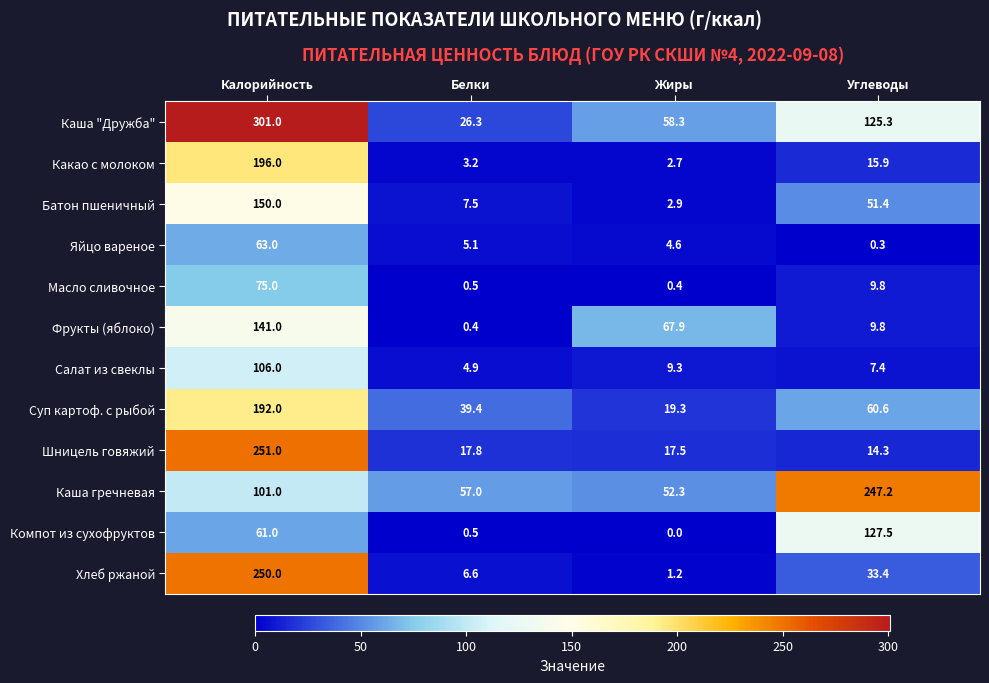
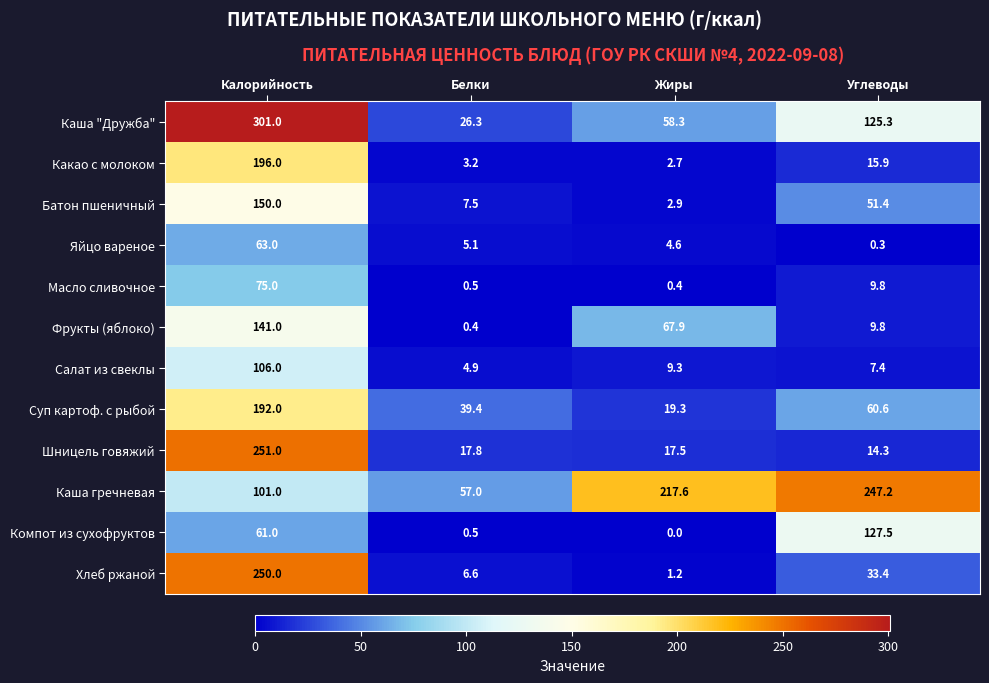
  {
    "Каша \"Дружба\"": {
      "Калорийность": 301.0,
      "Белки": 26.3,
      "Жиры": 58.3,
      "Углеводы": 125.3
    },
    "Какао с молоком": {
      "Калорийность": 196.0,
      "Белки": 3.2,
      "Жиры": 2.7,
      "Углеводы": 15.9
    },
    "Батон пшеничный": {
      "Калорийность": 150.0,
      "Белки": 7.5,
      "Жиры": 2.9,
      "Углеводы": 51.4
    },
    "Яйцо вареное": {
      "Калорийность": 63.0,
      "Белки": 5.1,
      "Жиры": 4.6,
      "Углеводы": 0.3
    },
    "Масло сливочное": {
      "Калорийность": 75.0,
      "Белки": 0.5,
      "Жиры": 0.4,
      "Углеводы": 9.8
    },
    "Фрукты (яблоко)": {
      "Калорийность": 141.0,
      "Белки": 0.4,
      "Жиры": 67.9,
      "Углеводы": 9.8
    },
    "Салат из свеклы": {
      "Калорийность": 106.0,
      "Белки": 4.9,
      "Жиры": 9.3,
      "Углеводы": 7.4
    },
    "Суп картоф. с рыбой": {
      "Калорийность": 192.0,
      "Белки": 39.4,
      "Жиры": 19.3,
      "Углеводы": 60.6
    },
    "Шницель говяжий": {
      "Калорийность": 251.0,
      "Белки": 17.8,
      "Жиры": 17.5,
      "Углеводы": 14.3
    },
    "Каша гречневая": {
      "Калорийность": 101.0,
      "Белки": 57.0,
-     "Жиры": 52.3,
+     "Жиры": 217.6,
      "Углеводы": 247.2
    },
    "Компот из сухофруктов": {
      "Калорийность": 61.0,
      "Белки": 0.5,
      "Жиры": 0.0,
      "Углеводы": 127.5
    },
    "Хлеб ржаной": {
      "Калорийность": 250.0,
      "Белки": 6.6,
      "Жиры": 1.2,
      "Углеводы": 33.4
    }
  }
